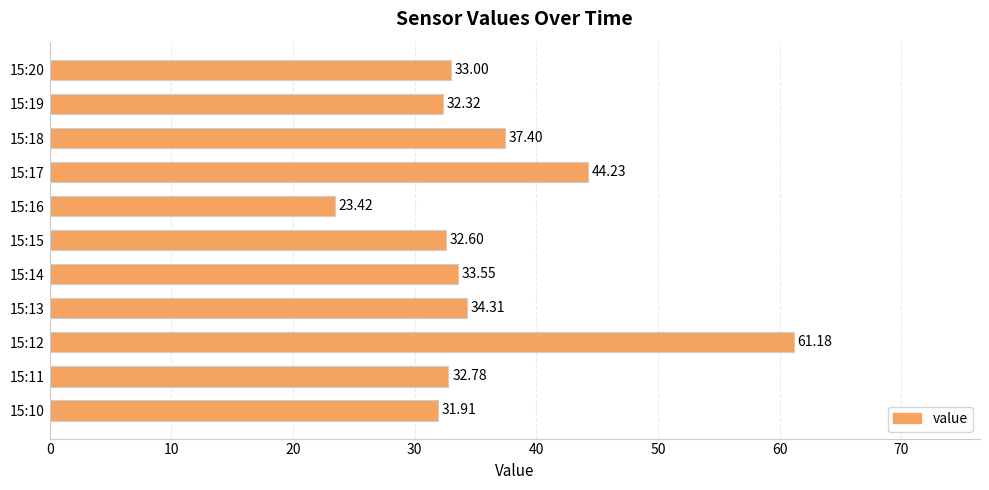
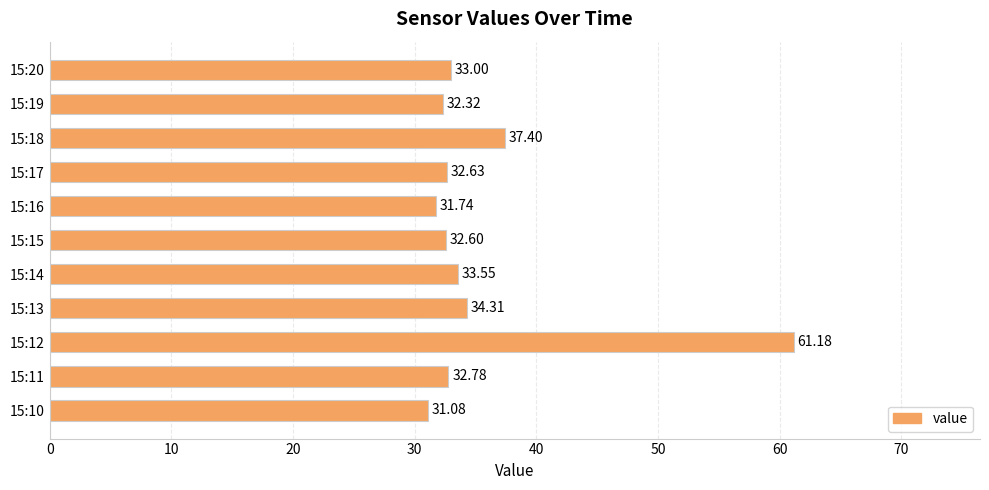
  {
    "15:20": 33.00,
    "15:19": 32.32,
    "15:18": 37.40,
-   "15:17": 44.23,
-   "15:16": 23.42,
+   "15:17": 32.63,
+   "15:16": 31.74,
    "15:15": 32.60,
    "15:14": 33.55,
    "15:13": 34.31,
    "15:12": 61.18,
    "15:11": 32.78,
-   "15:10": 31.91
+   "15:10": 31.08
  }
